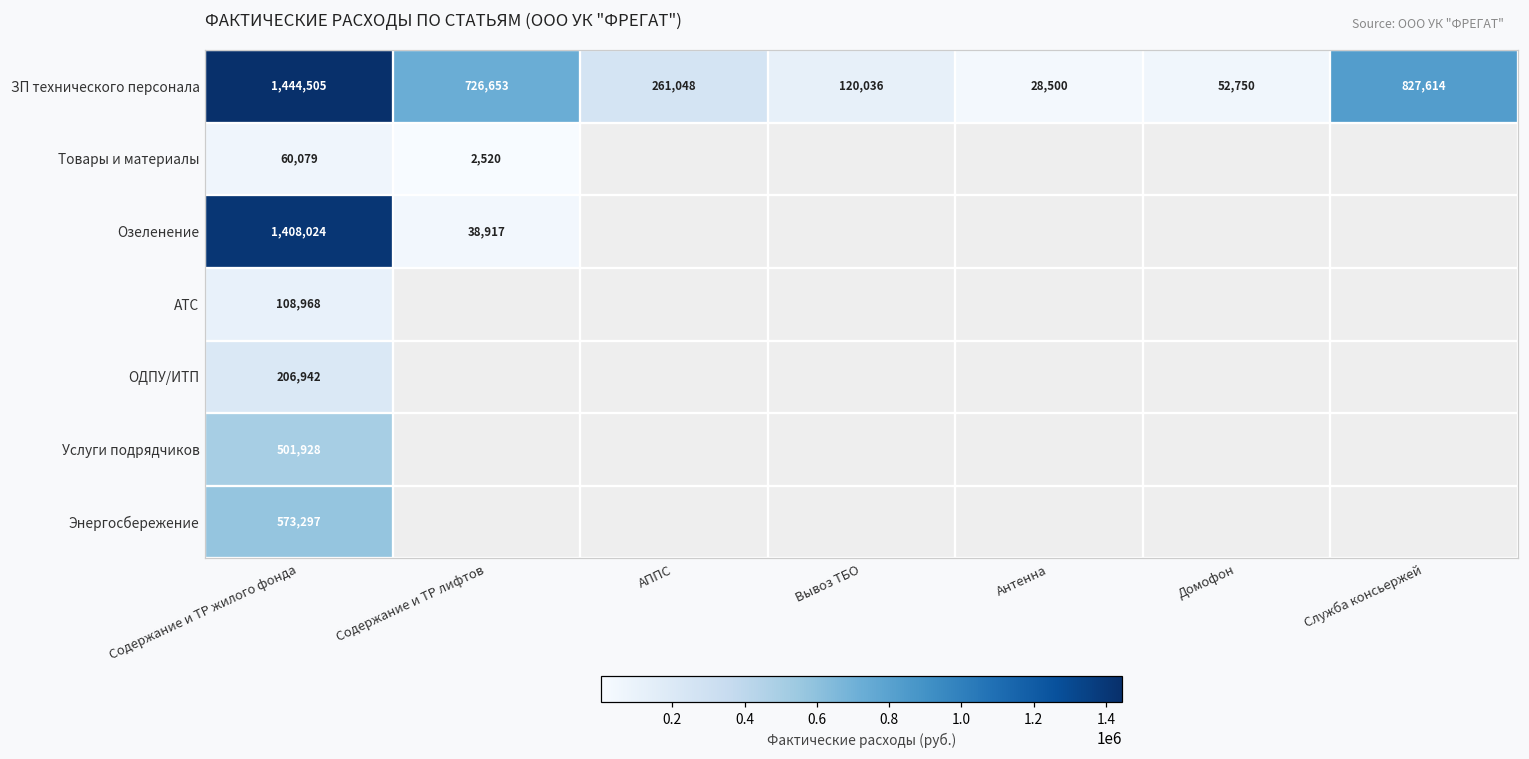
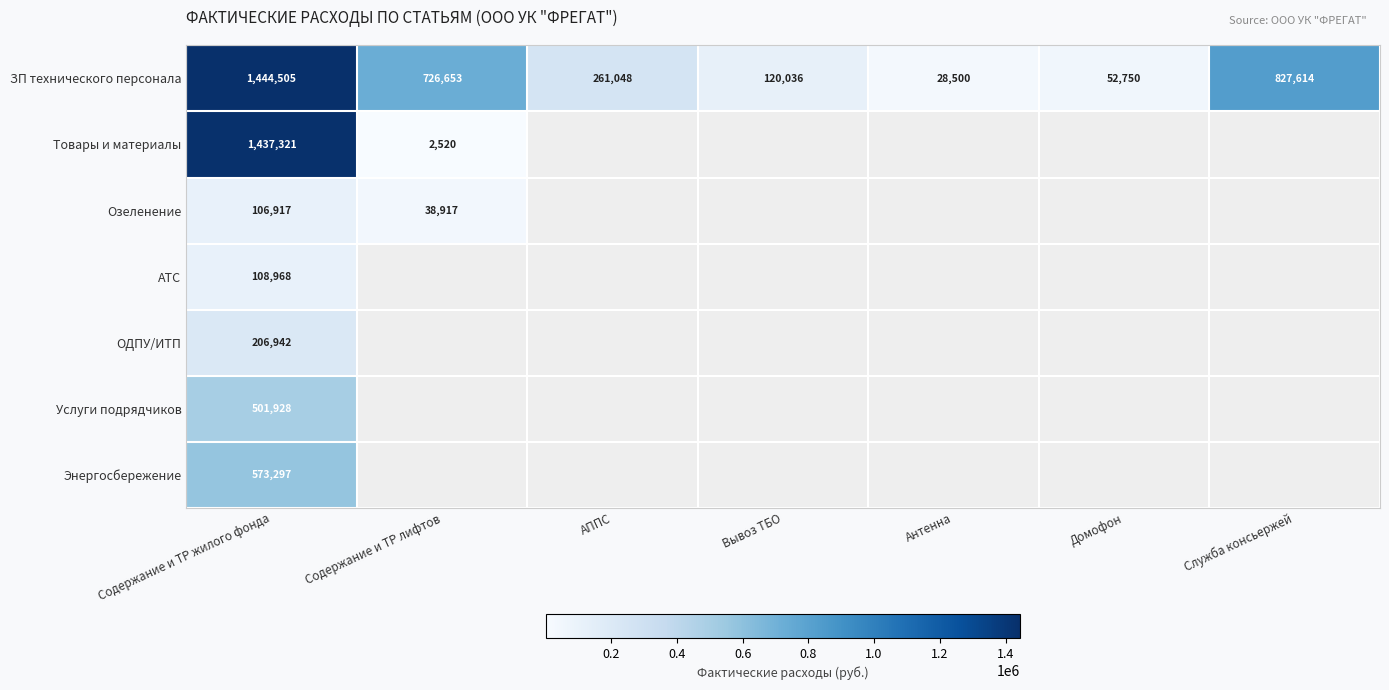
  {
    "ЗП технического персонала": {
      "Содержание и ТР жилого фонда": "1,444,505",
      "Содержание и ТР лифтов": "726,653",
      "АППС": "261,048",
      "Вывоз ТБО": "120,036",
      "Антенна": "28,500",
      "Домофон": "52,750",
      "Служба консьержей": "827,614"
    },
    "Товары и материалы": {
-     "Содержание и ТР жилого фонда": "60,079",
+     "Содержание и ТР жилого фонда": "1,437,321",
      "Содержание и ТР лифтов": "2,520"
    },
    "Озеленение": {
-     "Содержание и ТР жилого фонда": "1,408,024",
+     "Содержание и ТР жилого фонда": "106,917",
      "Содержание и ТР лифтов": "38,917"
    },
    "АТС": {
      "Содержание и ТР жилого фонда": "108,968"
    },
    "ОДПУ/ИТП": {
      "Содержание и ТР жилого фонда": "206,942"
    },
    "Услуги подрядчиков": {
      "Содержание и ТР жилого фонда": "501,928"
    },
    "Энергосбережение": {
      "Содержание и ТР жилого фонда": "573,297"
    }
  }
